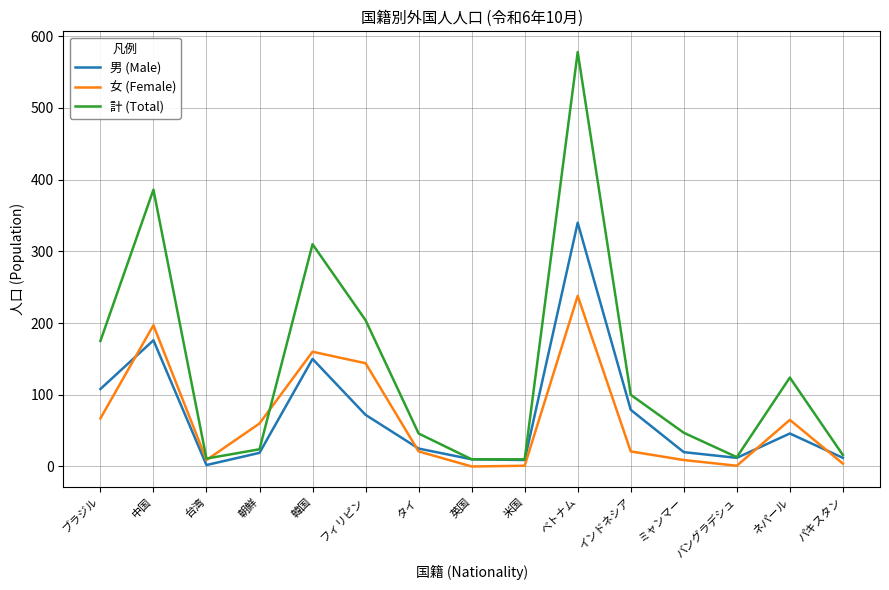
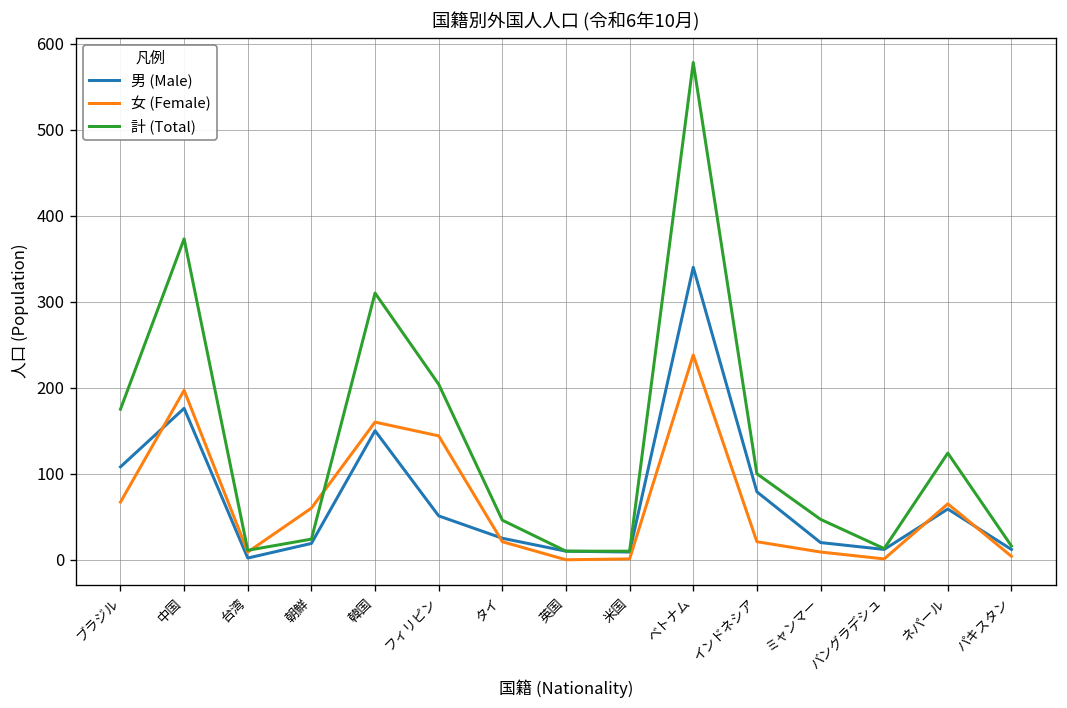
  {
    "男 (Male)": {
      "ブラジル": 110,
      "中国": 180,
      "台湾": 0,
      "朝鮮": 20,
      "韓国": 150,
-     "フィリピン": 70,
+     "フィリピン": 50,
      "タイ": 30,
      "ベトナム": 340,
      "インドネシア": 80,
      "ミャンマー": 20,
-     "ネパール": 50,
+     "ネパール": 60,
      "パキスタン": 10
    },
    "女 (Female)": {
      "ブラジル": 70,
      "中国": 200,
      "朝鮮": 60,
      "韓国": 160,
      "フィリピン": 140,
      "タイ": 20,
      "英国": 0,
      "米国": 0,
      "ベトナム": 240,
      "インドネシア": 20,
      "ミャンマー": 10,
      "バングラデシュ": 0,
      "ネパール": 70,
      "パキスタン": 0
    },
    "計 (Total)": {
      "ブラジル": 180,
-     "中国": 390,
+     "中国": 370,
      "朝鮮": 20,
      "韓国": 310,
      "フィリピン": 200,
      "タイ": 50,
      "ベトナム": 580,
      "インドネシア": 100,
      "ミャンマー": 50,
      "ネパール": 120,
      "パキスタン": 20
    }
  }
